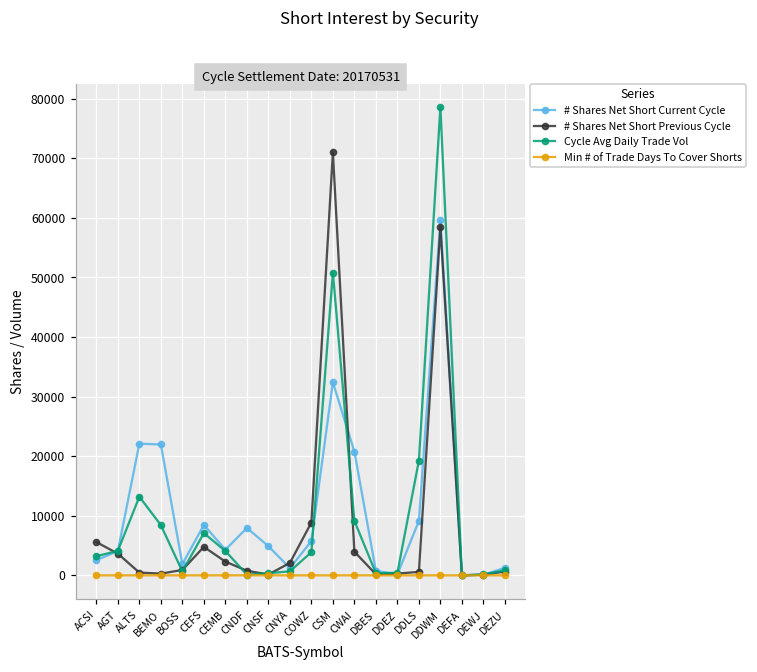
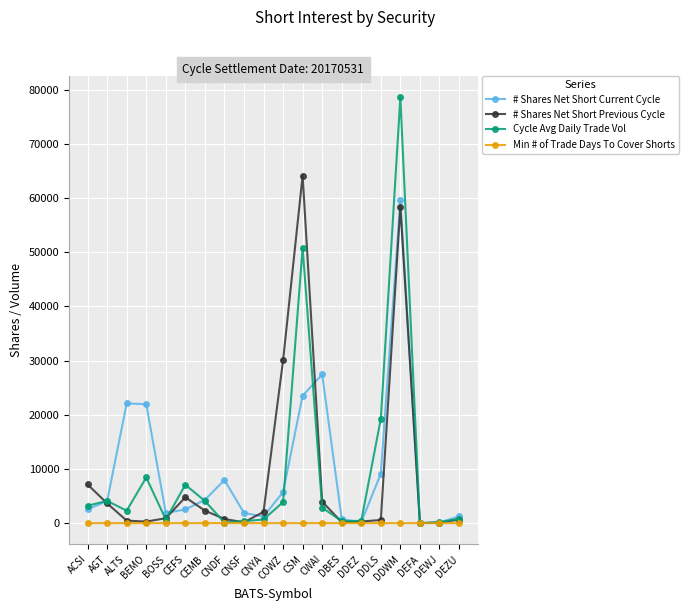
  {
    "# Shares Net Short Current Cycle": {
      "ACSI": 3000,
      "ALTS": 22000,
      "BEMO": 22000,
      "BOSS": 2000,
-     "CEFS": 8000,
+     "CEFS": 3000,
      "CNDF": 8000,
-     "CNSF": 5000,
+     "CNSF": 2000,
      "CNYA": 1000,
      "COWZ": 6000,
-     "CSM": 32000,
-     "CWAI": 21000,
+     "CSM": 24000,
+     "CWAI": 27000,
      "DDLS": 9000,
      "DDWM": 60000
    },
    "# Shares Net Short Previous Cycle": {
-     "ACSI": 6000,
+     "ACSI": 7000,
      "CEFS": 5000,
      "CEMB": 2000,
      "CNDF": 1000,
      "CNYA": 2000,
-     "COWZ": 9000,
-     "CSM": 71000,
+     "COWZ": 30000,
+     "CSM": 64000,
      "CWAI": 4000,
      "DDLS": 1000,
      "DDWM": 58000
    },
    "Cycle Avg Daily Trade Vol": {
      "ACSI": 3000,
-     "ALTS": 13000,
+     "ALTS": 2000,
      "BEMO": 8000,
      "CEFS": 7000,
      "CNYA": 1000,
      "COWZ": 4000,
      "CSM": 51000,
-     "CWAI": 9000,
+     "CWAI": 3000,
      "DDLS": 19000,
      "DDWM": 79000
    },
    "Min # of Trade Days To Cover Shorts": {
      "ACSI": 0,
      "AGT": 0,
      "BOSS": 0,
      "CEFS": 0,
      "CEMB": 0,
      "CNYA": 0,
      "COWZ": 0,
      "CSM": 0,
      "CWAI": 0,
      "DDLS": 0,
      "DDWM": 0,
      "DEZU": 0
    }
  }
